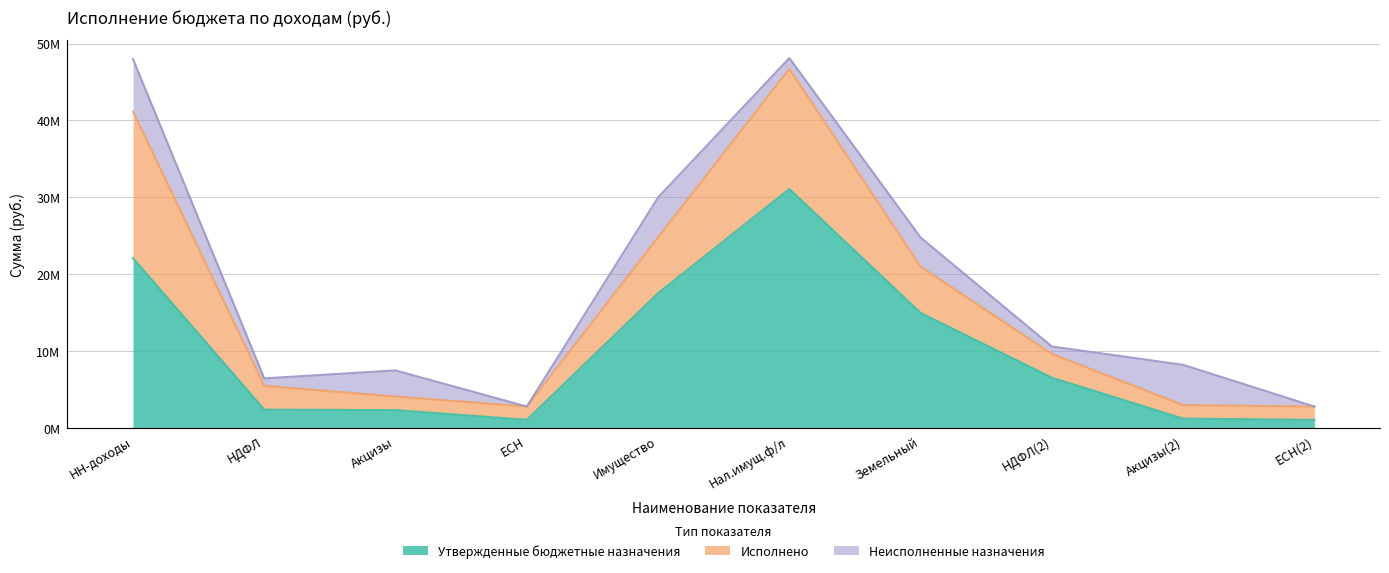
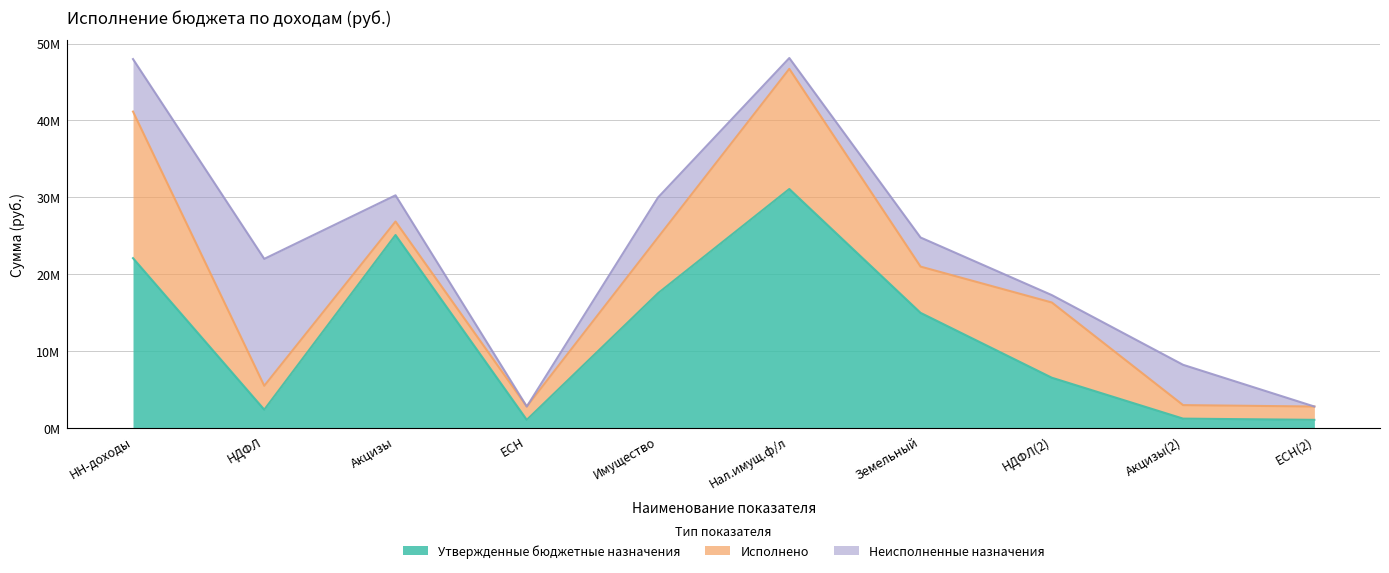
  {
    "Утвержденные бюджетные назначения": {
      "НН-доходы": 22000000,
      "НДФЛ": 2000000,
-     "Акцизы": 2000000,
+     "Акцизы": 25000000,
      "ЕСН": 1000000,
      "Имущество": 18000000,
      "Нал.имущ.ф/л": 31000000,
      "Земельный": 15000000,
      "НДФЛ(2)": 7000000,
      "Акцизы(2)": 1000000,
      "ЕСН(2)": 1000000
    },
    "Исполнено": {
      "НН-доходы": 19000000,
      "НДФЛ": 3000000,
      "Акцизы": 2000000,
      "Имущество": 7000000,
      "Нал.имущ.ф/л": 16000000,
      "Земельный": 6000000,
-     "НДФЛ(2)": 3000000,
+     "НДФЛ(2)": 10000000,
      "Акцизы(2)": 2000000
    },
    "Неисполненные назначения": {
      "НН-доходы": 7000000,
-     "НДФЛ": 1000000,
+     "НДФЛ": 16000000,
      "Акцизы": 3000000,
      "Имущество": 5000000,
      "Нал.имущ.ф/л": 1000000,
      "Земельный": 4000000,
      "НДФЛ(2)": 1000000,
      "Акцизы(2)": 5000000
    }
  }
